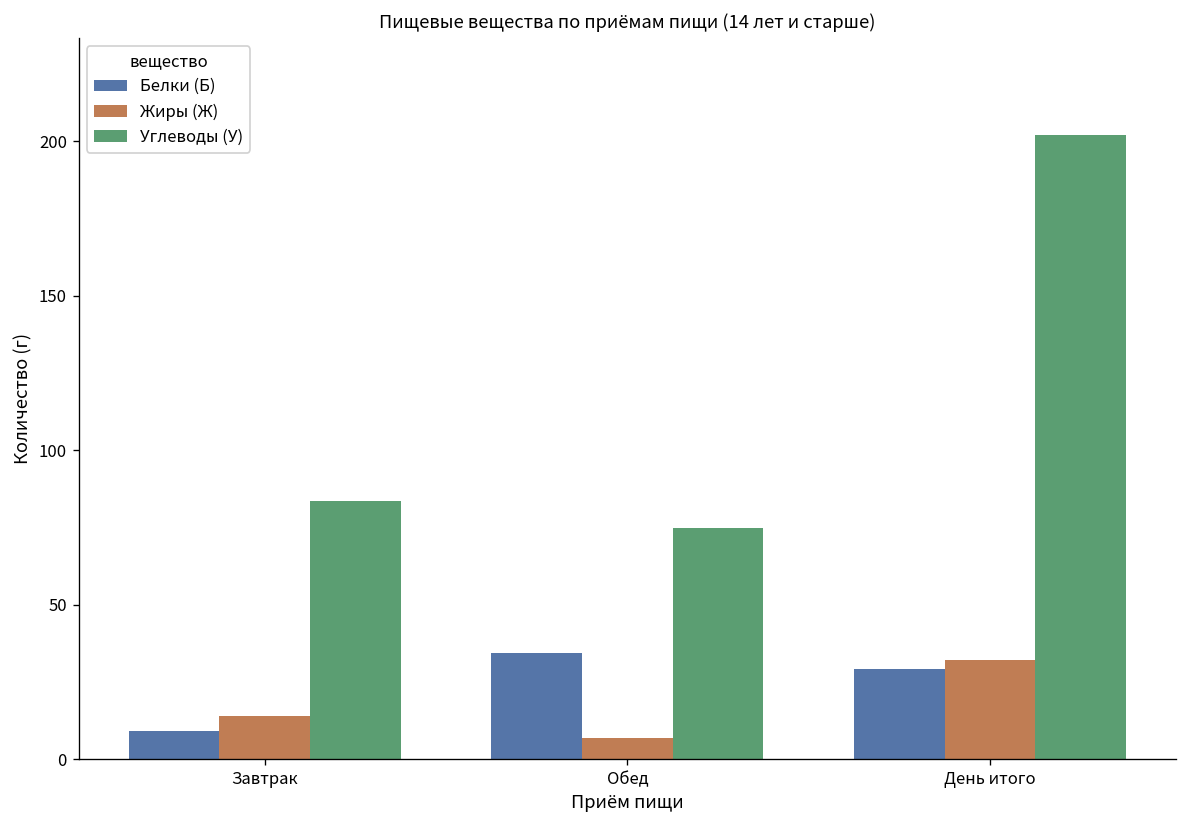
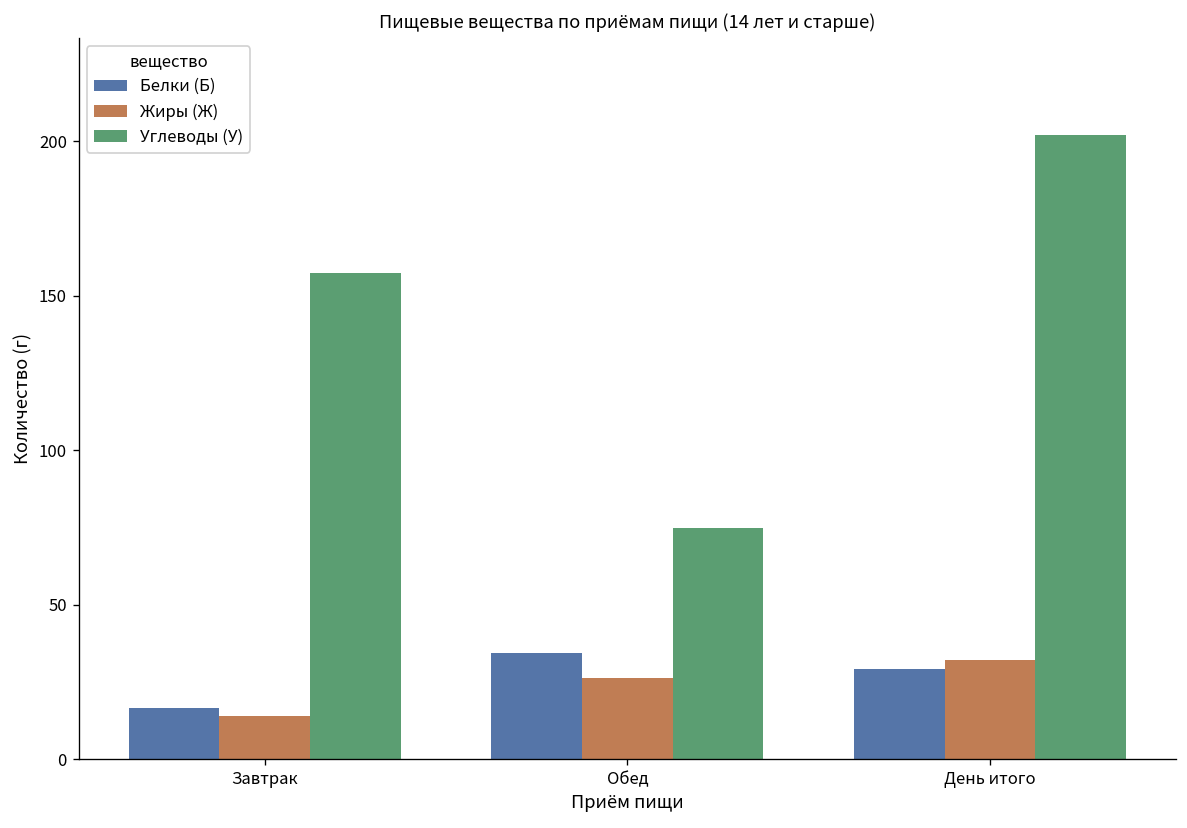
  {
    "Белки (Б)": {
-     "Завтрак": 9,
+     "Завтрак": 16,
      "Обед": 34,
      "День итого": 29
    },
    "Жиры (Ж)": {
      "Завтрак": 14,
-     "Обед": 7,
+     "Обед": 26,
      "День итого": 32
    },
    "Углеводы (У)": {
-     "Завтрак": 84,
+     "Завтрак": 157,
      "Обед": 75,
      "День итого": 202
    }
  }
